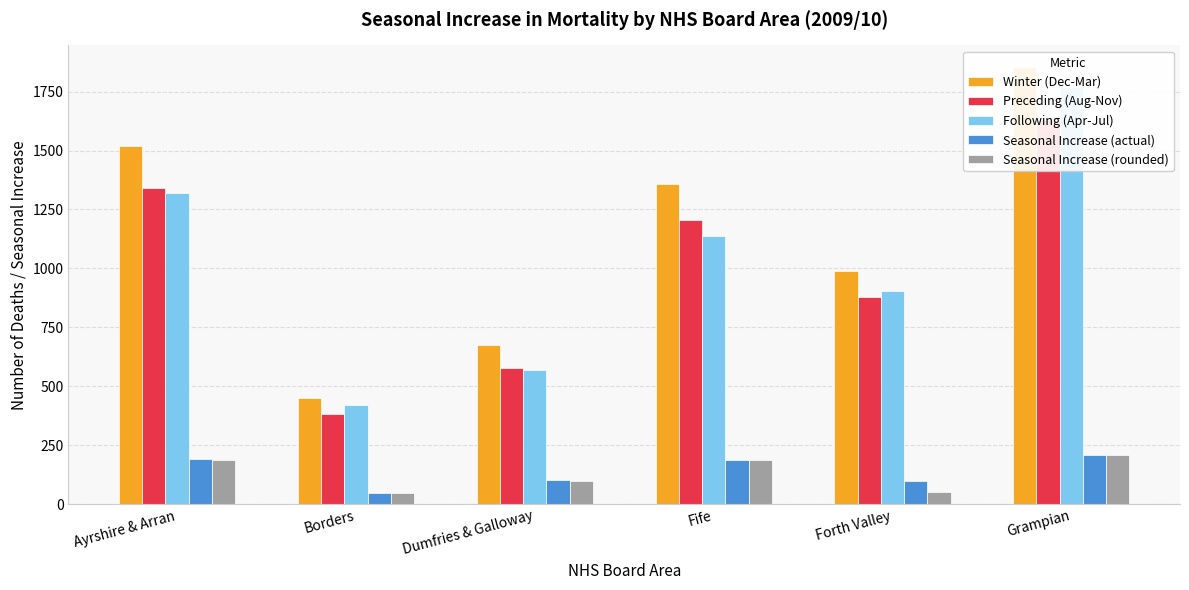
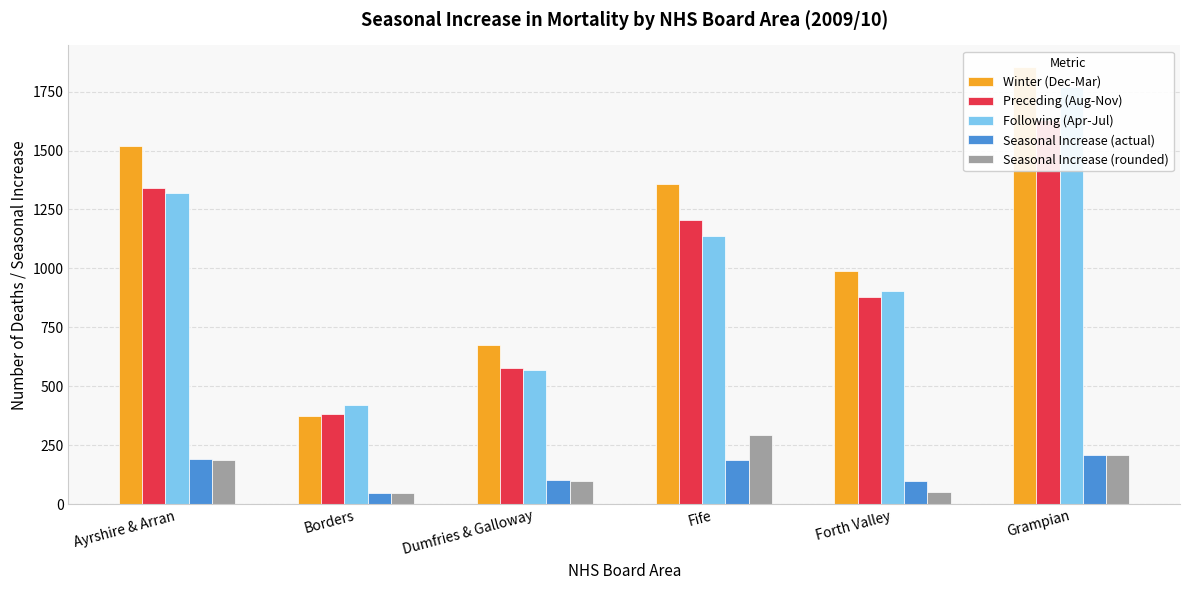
  {
    "Winter (Dec-Mar)": {
      "Ayrshire & Arran": 1520,
-     "Borders": 450,
+     "Borders": 380,
      "Dumfries & Galloway": 680,
      "Fife": 1360,
      "Forth Valley": 990
    },
    "Preceding (Aug-Nov)": {
      "Ayrshire & Arran": 1340,
      "Borders": 380,
      "Dumfries & Galloway": 580,
      "Fife": 1200,
      "Forth Valley": 880
    },
    "Following (Apr-Jul)": {
      "Ayrshire & Arran": 1320,
      "Borders": 420,
      "Dumfries & Galloway": 570,
      "Fife": 1140,
      "Forth Valley": 900
    },
    "Seasonal Increase (actual)": {
      "Ayrshire & Arran": 190,
      "Borders": 50,
      "Dumfries & Galloway": 110,
      "Fife": 190,
      "Forth Valley": 100,
      "Grampian": 210
    },
    "Seasonal Increase (rounded)": {
      "Ayrshire & Arran": 190,
      "Borders": 50,
      "Dumfries & Galloway": 100,
-     "Fife": 190,
+     "Fife": 300,
      "Forth Valley": 50,
      "Grampian": 210
    }
  }
